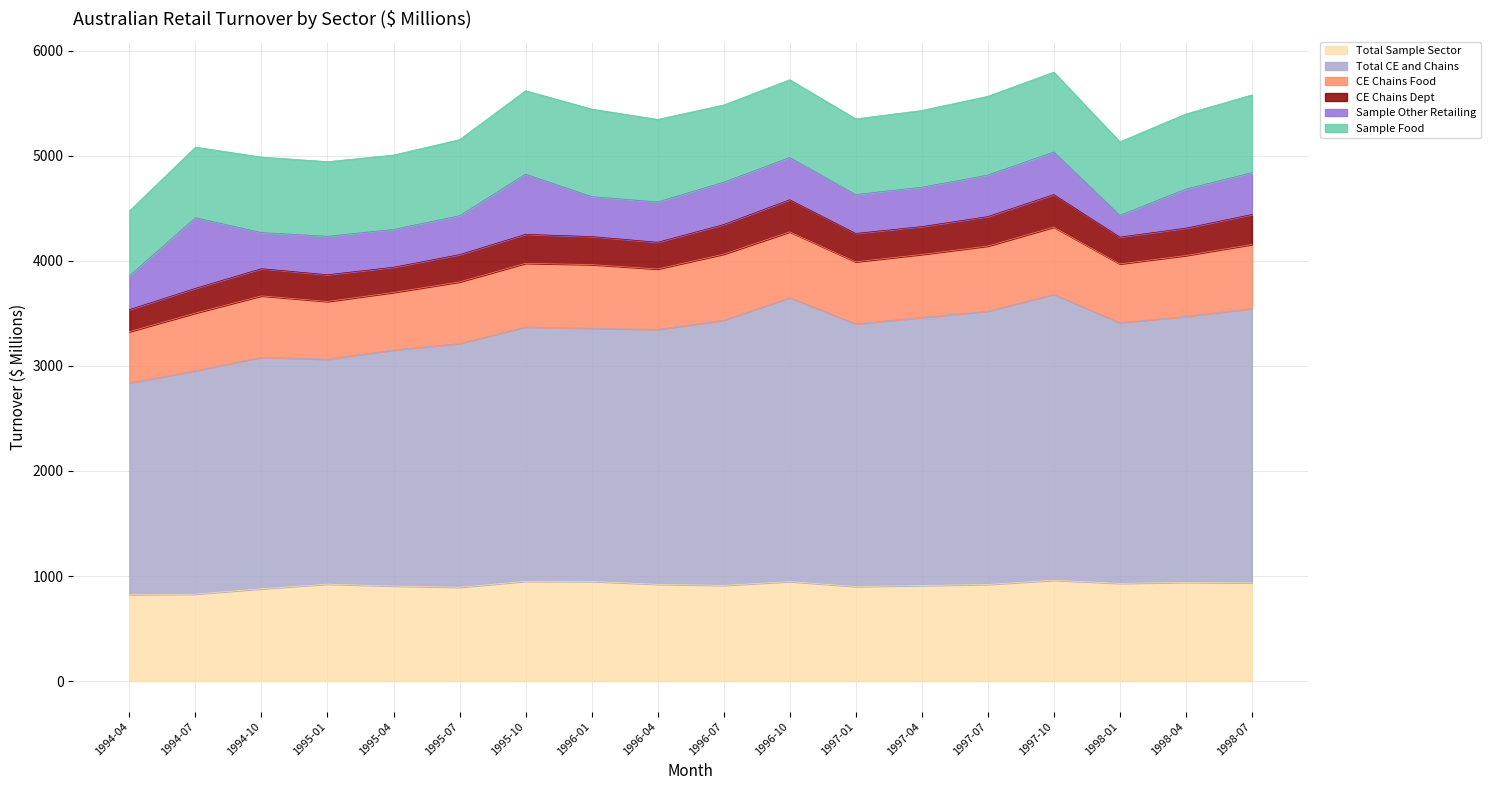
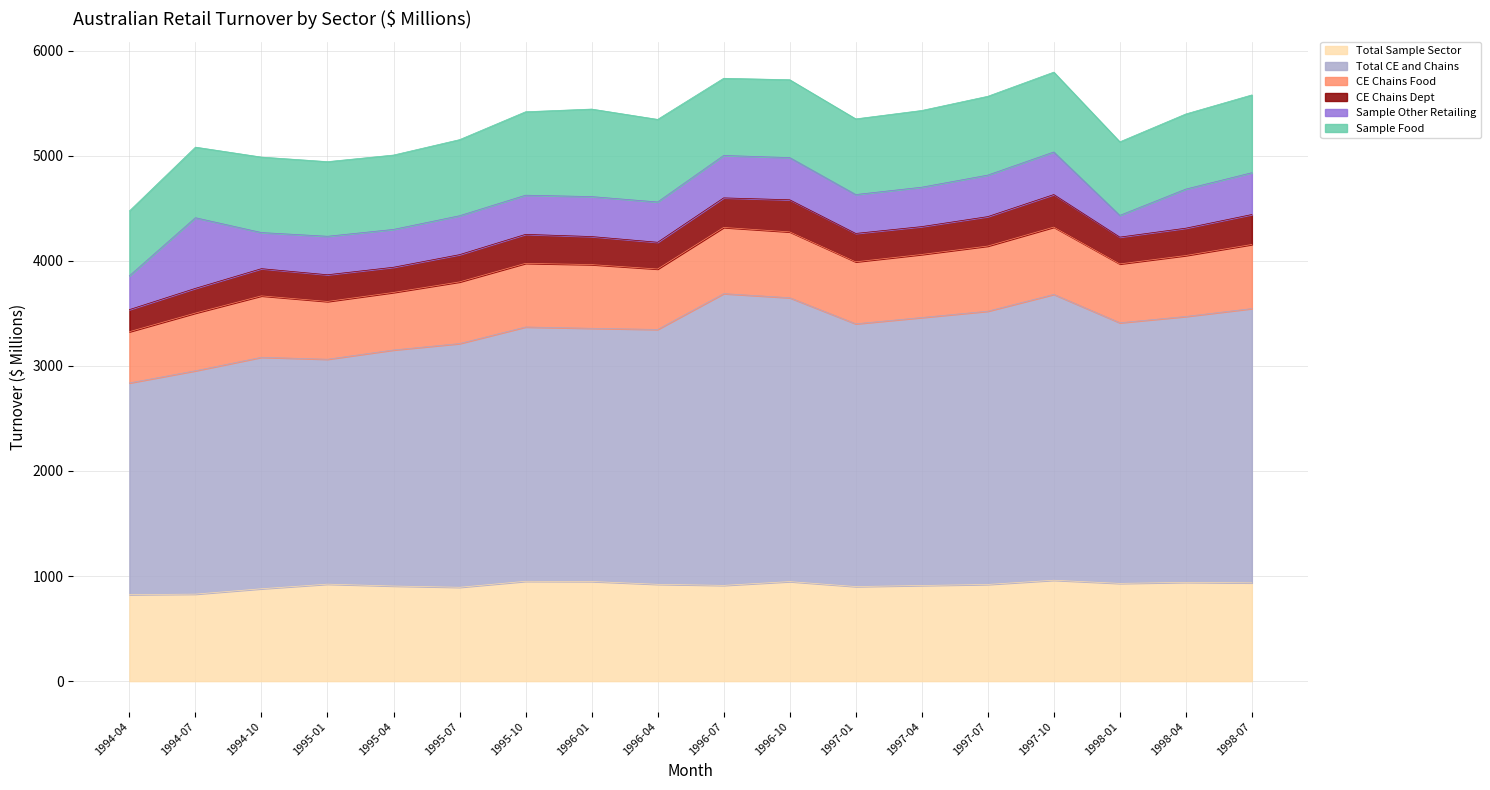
  {
    "Total Sample Sector": {
      "1994-04": 820,
      "1994-07": 830,
      "1994-10": 880,
      "1995-01": 920,
      "1995-04": 910,
      "1995-07": 890,
      "1995-10": 950,
      "1996-01": 950,
      "1996-04": 920,
      "1996-07": 910,
      "1996-10": 950,
      "1997-01": 900,
      "1997-04": 910,
      "1997-07": 920,
      "1997-10": 960,
      "1998-01": 930,
      "1998-04": 940,
      "1998-07": 940
    },
    "Total CE and Chains": {
      "1994-04": 2010,
      "1994-07": 2130,
      "1994-10": 2200,
      "1995-01": 2140,
      "1995-04": 2250,
      "1995-07": 2320,
      "1995-10": 2420,
      "1996-01": 2410,
      "1996-04": 2430,
-     "1996-07": 2520,
+     "1996-07": 2780,
      "1996-10": 2700,
      "1997-01": 2500,
      "1997-04": 2550,
      "1997-07": 2600,
      "1997-10": 2720,
      "1998-01": 2480,
      "1998-04": 2530,
      "1998-07": 2610
    },
    "CE Chains Food": {
      "1994-04": 490,
      "1994-07": 550,
      "1994-10": 580,
      "1995-01": 550,
      "1995-04": 550,
      "1995-07": 590,
      "1995-10": 610,
      "1996-01": 610,
      "1996-04": 580,
      "1996-07": 630,
      "1996-10": 630,
      "1997-01": 590,
      "1997-04": 600,
      "1997-07": 620,
      "1997-10": 640,
      "1998-01": 560,
      "1998-04": 580,
      "1998-07": 610
    },
    "CE Chains Dept": {
      "1994-04": 210,
      "1994-07": 240,
      "1994-10": 260,
      "1995-01": 250,
      "1995-04": 240,
      "1995-07": 260,
      "1995-10": 280,
      "1996-01": 270,
      "1996-04": 250,
      "1996-07": 280,
      "1996-10": 310,
      "1997-01": 270,
      "1997-04": 270,
      "1997-07": 280,
      "1997-10": 310,
      "1998-01": 260,
      "1998-04": 260,
      "1998-07": 290
    },
    "Sample Other Retailing": {
      "1994-04": 320,
      "1994-07": 670,
      "1994-10": 340,
      "1995-01": 370,
      "1995-04": 360,
      "1995-07": 370,
-     "1995-10": 570,
+     "1995-10": 370,
      "1996-01": 380,
      "1996-04": 380,
      "1996-07": 400,
      "1996-10": 400,
      "1997-01": 370,
      "1997-04": 380,
      "1997-07": 400,
      "1997-10": 410,
      "1998-01": 210,
      "1998-04": 370,
      "1998-07": 400
    },
    "Sample Food": {
      "1994-04": 620,
      "1994-07": 670,
      "1994-10": 720,
      "1995-01": 710,
      "1995-04": 710,
      "1995-07": 720,
      "1995-10": 790,
      "1996-01": 830,
      "1996-04": 790,
      "1996-07": 730,
      "1996-10": 740,
      "1997-01": 720,
      "1997-04": 730,
      "1997-07": 750,
      "1997-10": 760,
      "1998-01": 700,
      "1998-04": 720,
      "1998-07": 740
    }
  }
